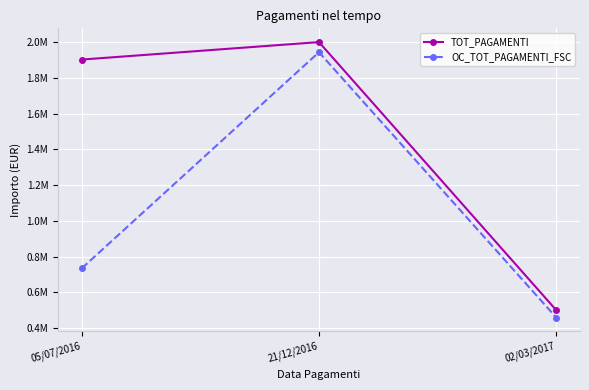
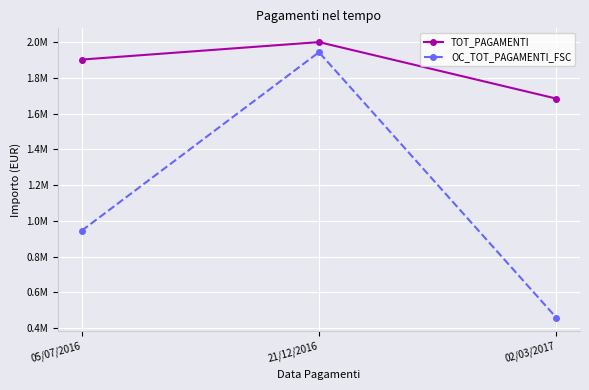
  {
    "TOT_PAGAMENTI": {
      "05/07/2016": 1900000,
      "21/12/2016": 2000000,
-     "02/03/2017": 500000
+     "02/03/2017": 1680000
    },
    "OC_TOT_PAGAMENTI_FSC": {
-     "05/07/2016": 730000,
+     "05/07/2016": 940000,
      "21/12/2016": 1940000,
      "02/03/2017": 460000
    }
  }
